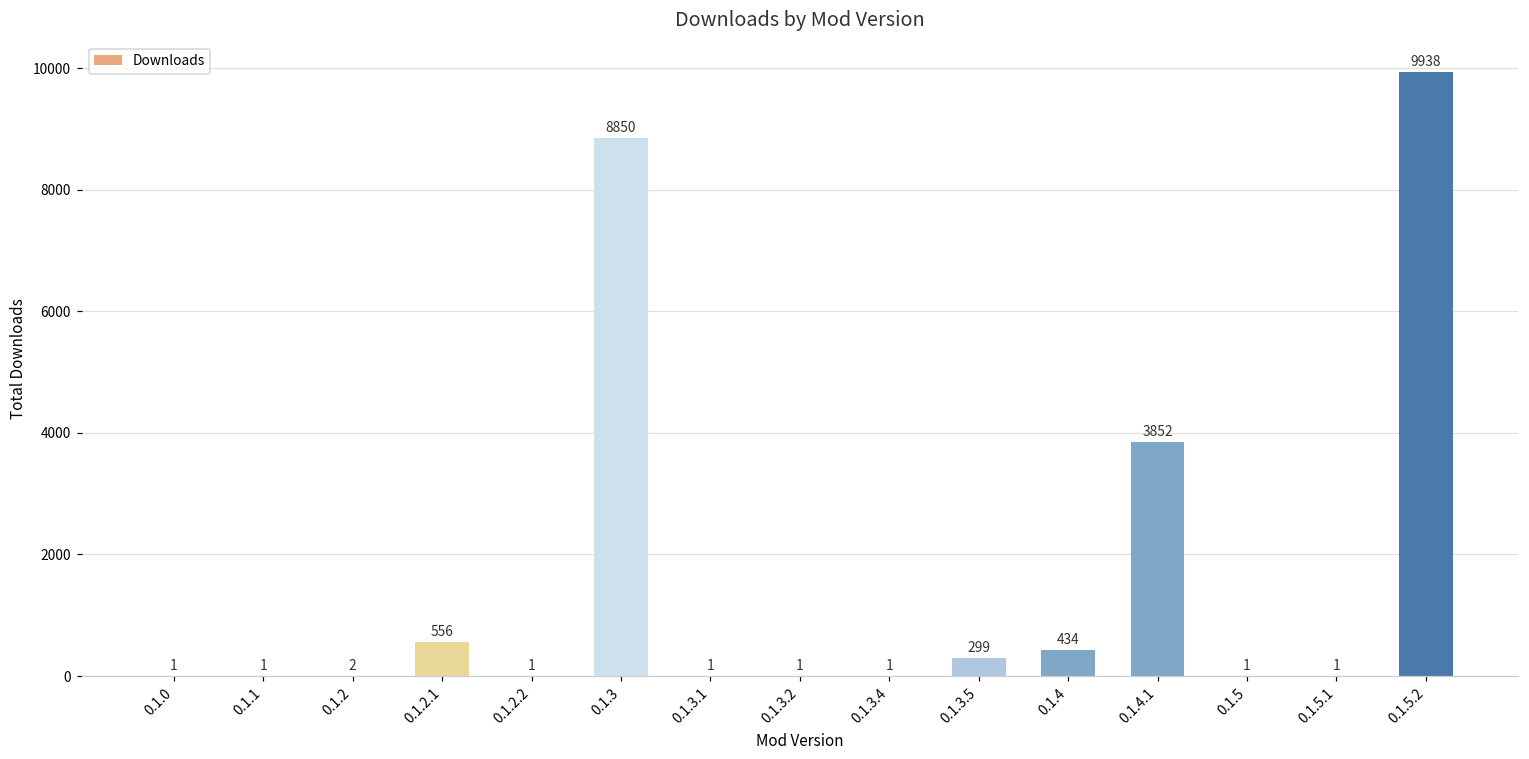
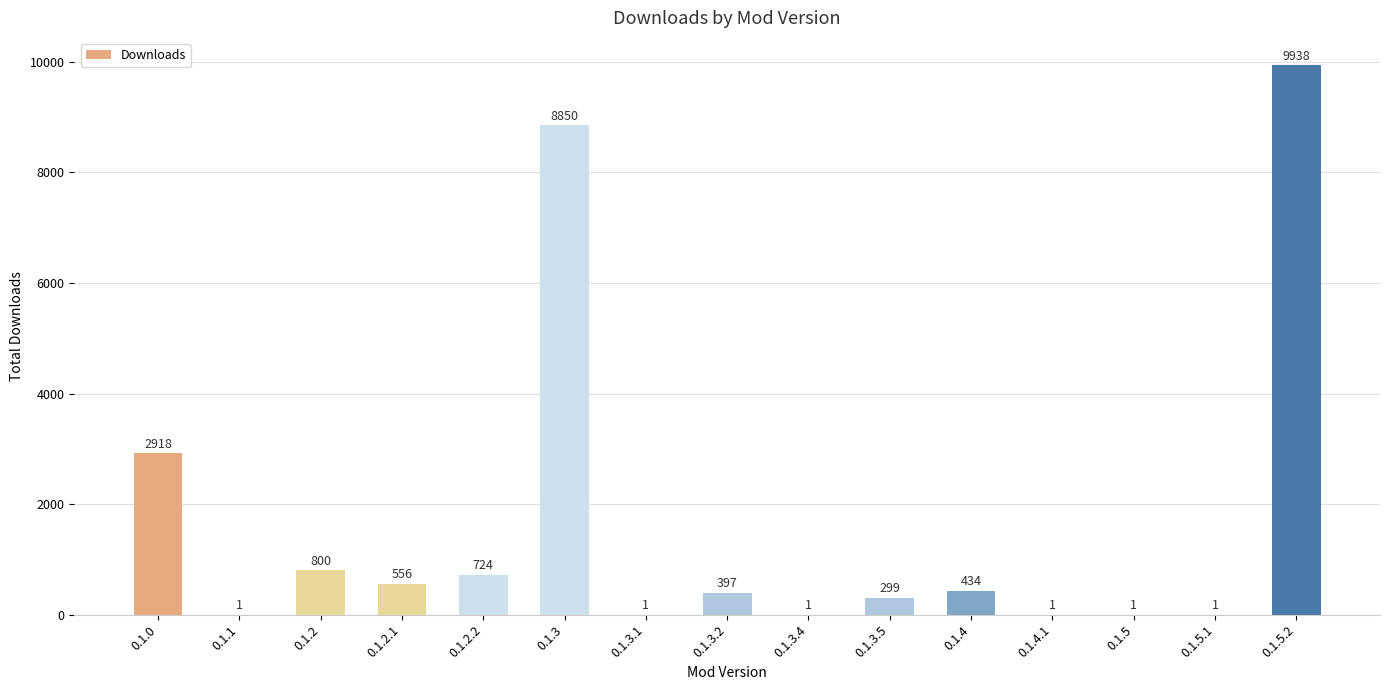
  {
-   "0.1.0": 1,
+   "0.1.0": 2918,
    "0.1.1": 1,
-   "0.1.2": 2,
+   "0.1.2": 800,
    "0.1.2.1": 556,
-   "0.1.2.2": 1,
+   "0.1.2.2": 724,
    "0.1.3": 8850,
    "0.1.3.1": 1,
-   "0.1.3.2": 1,
+   "0.1.3.2": 397,
    "0.1.3.4": 1,
    "0.1.3.5": 299,
    "0.1.4": 434,
-   "0.1.4.1": 3852,
+   "0.1.4.1": 1,
    "0.1.5": 1,
    "0.1.5.1": 1,
    "0.1.5.2": 9938
  }
